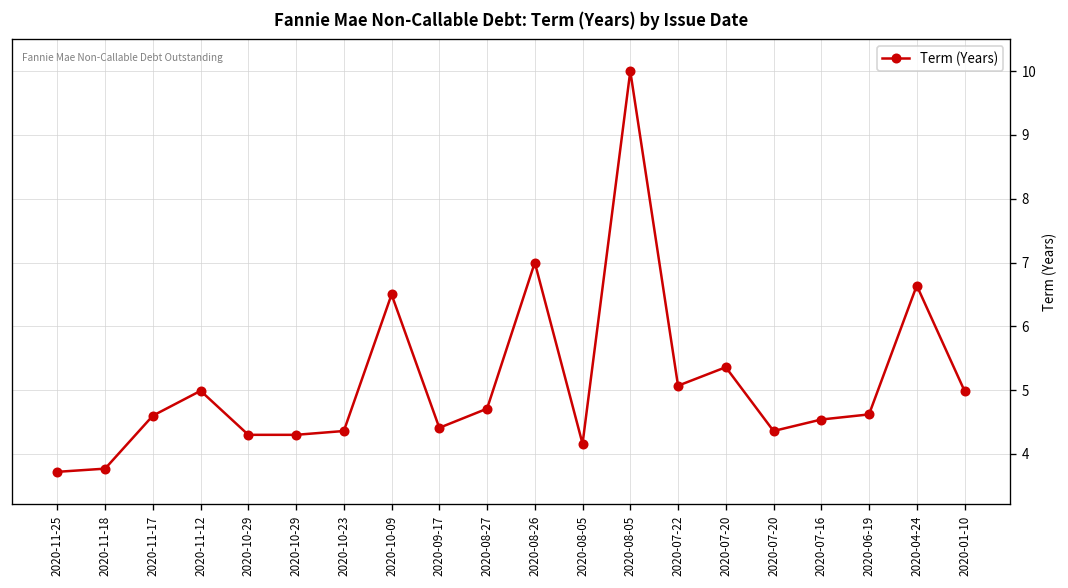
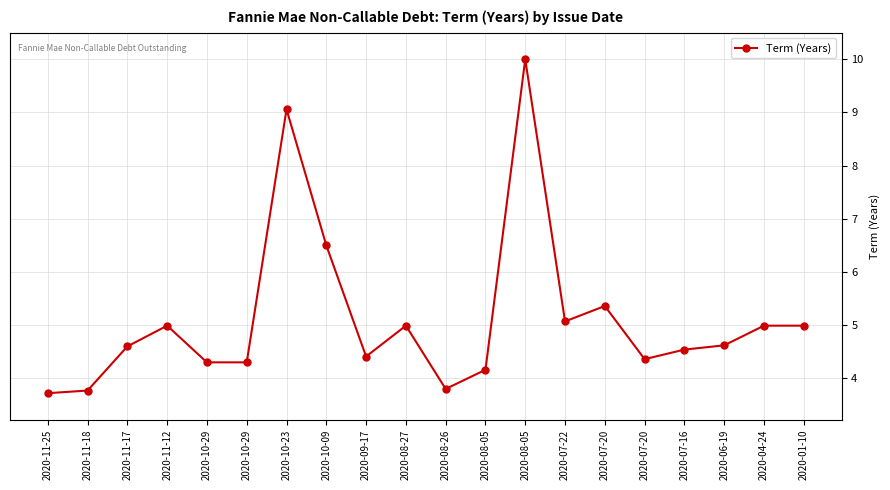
  {
    "2020-11-25": 3.7,
    "2020-11-18": 3.8,
    "2020-11-17": 4.6,
    "2020-11-12": 5.0,
-   "2020-10-23": 4.4,
+   "2020-10-23": 9.1,
    "2020-10-09": 6.5,
    "2020-09-17": 4.4,
-   "2020-08-27": 4.7,
-   "2020-08-26": 7.0,
+   "2020-08-27": 5.0,
+   "2020-08-26": 3.8,
    "2020-07-22": 5.1,
    "2020-07-16": 4.5,
    "2020-06-19": 4.6,
-   "2020-04-24": 6.6,
+   "2020-04-24": 5.0,
    "2020-01-10": 5.0
  }
